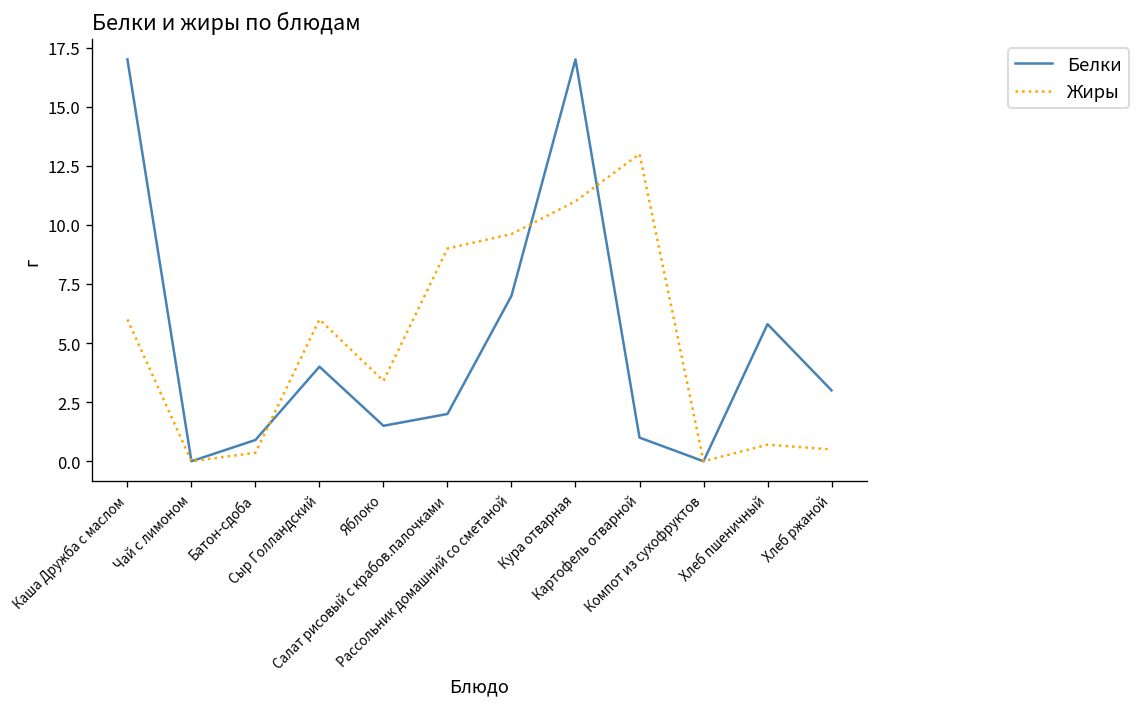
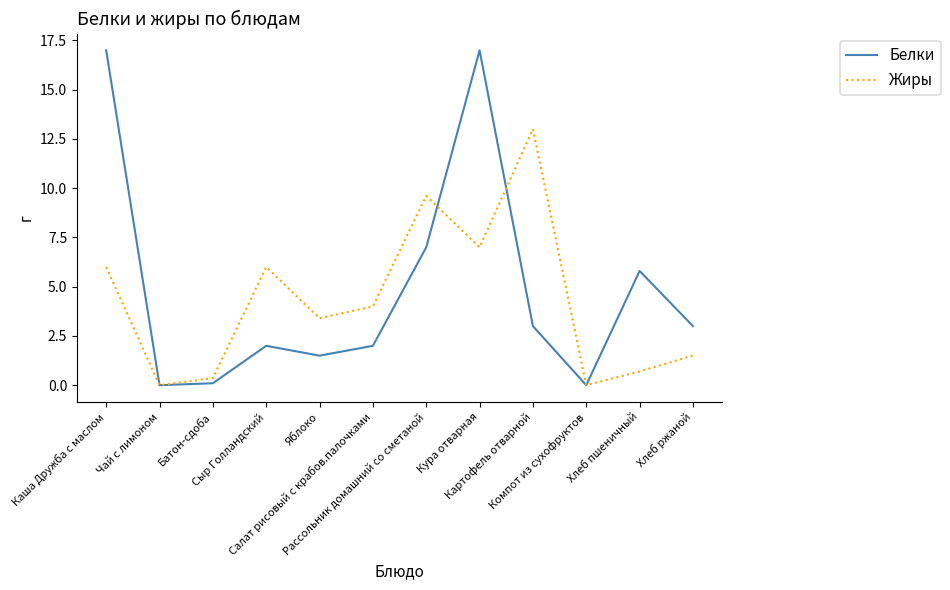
  {
    "Белки": {
      "Каша Дружба с маслом": 17.0,
-     "Батон-сдоба": 0.9,
-     "Сыр Голландский": 4,
+     "Батон-сдоба": 0.1,
+     "Сыр Голландский": 2,
      "Яблоко": 1.5,
      "Салат рисовый с крабов.палочками": 2.0,
      "Рассольник домашний со сметаной": 7.0,
      "Кура отварная": 17.0,
-     "Картофель отварной": 1,
+     "Картофель отварной": 3,
      "Хлеб пшеничный": 5.8,
      "Хлеб ржаной": 3.0
    },
    "Жиры": {
      "Каша Дружба с маслом": 6.0,
      "Батон-сдоба": 0.4,
      "Сыр Голландский": 6.0,
      "Яблоко": 3.4,
-     "Салат рисовый с крабов.палочками": 9,
+     "Салат рисовый с крабов.палочками": 4,
      "Рассольник домашний со сметаной": 9.6,
-     "Кура отварная": 11,
+     "Кура отварная": 7,
      "Картофель отварной": 13.0,
      "Хлеб пшеничный": 0.7,
-     "Хлеб ржаной": 0.5
+     "Хлеб ржаной": 1.5
    }
  }
